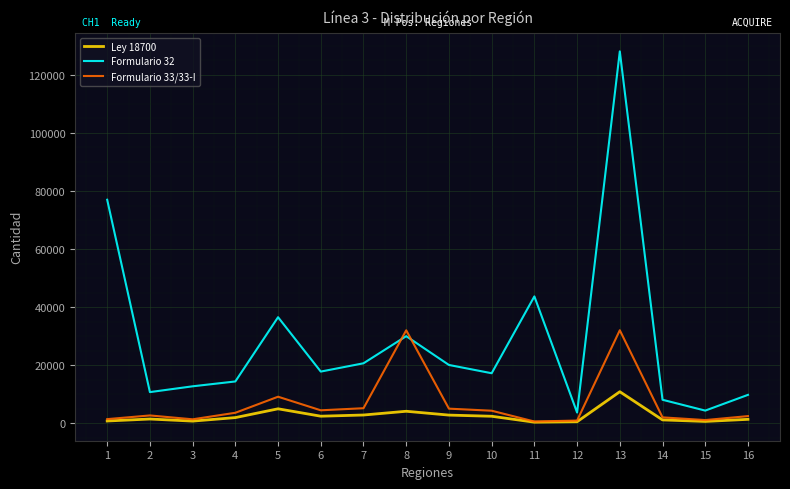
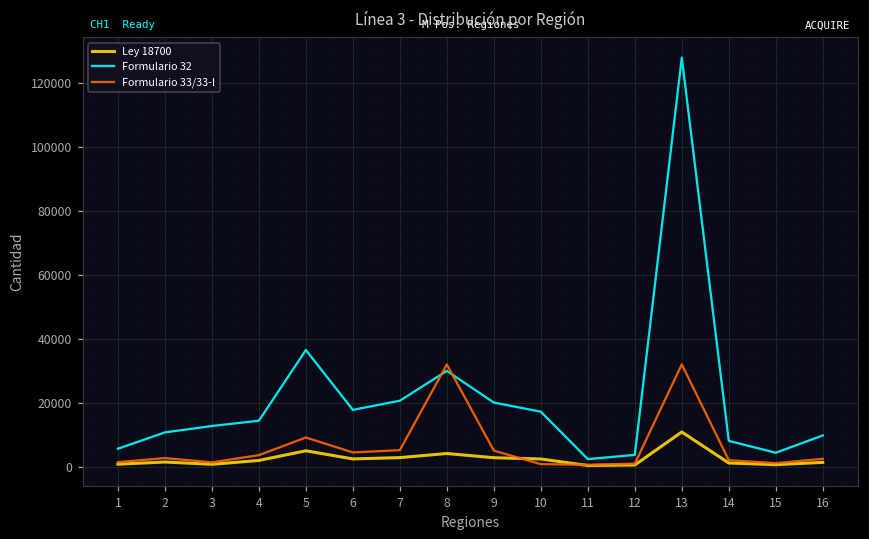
  {
    "Ley 18700": {
      "2": 1000,
      "4": 2000,
      "5": 5000,
      "6": 2000,
      "7": 3000,
      "8": 4000,
      "9": 3000,
      "10": 2000,
      "13": 11000,
      "16": 1000
    },
    "Formulario 32": {
-     "1": 77000,
+     "1": 6000,
      "2": 11000,
      "3": 13000,
      "4": 14000,
      "5": 37000,
      "6": 18000,
      "7": 21000,
      "8": 30000,
      "9": 20000,
      "10": 17000,
-     "11": 44000,
+     "11": 2000,
      "12": 4000,
      "13": 128000,
      "14": 8000,
      "15": 4000,
      "16": 10000
    },
    "Formulario 33/33-I": {
      "2": 3000,
      "4": 4000,
      "5": 9000,
      "6": 4000,
      "7": 5000,
      "8": 32000,
      "9": 5000,
-     "10": 4000,
+     "10": 1000,
      "13": 32000,
      "16": 2000
    }
  }
